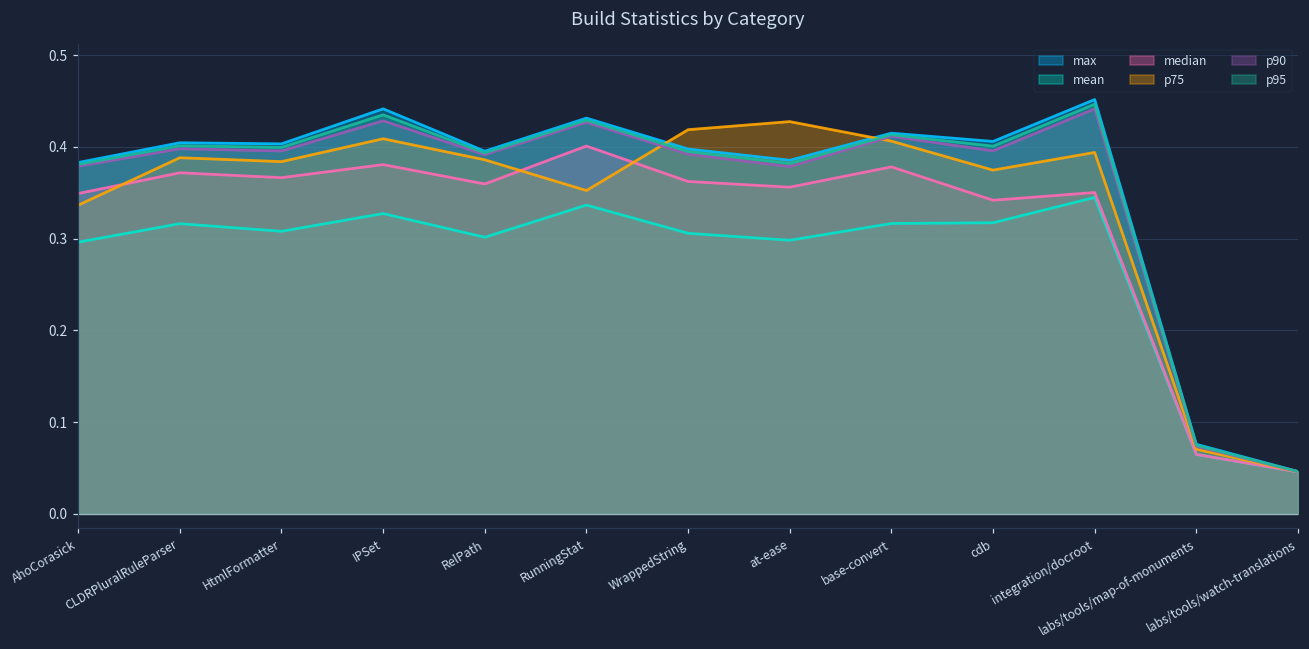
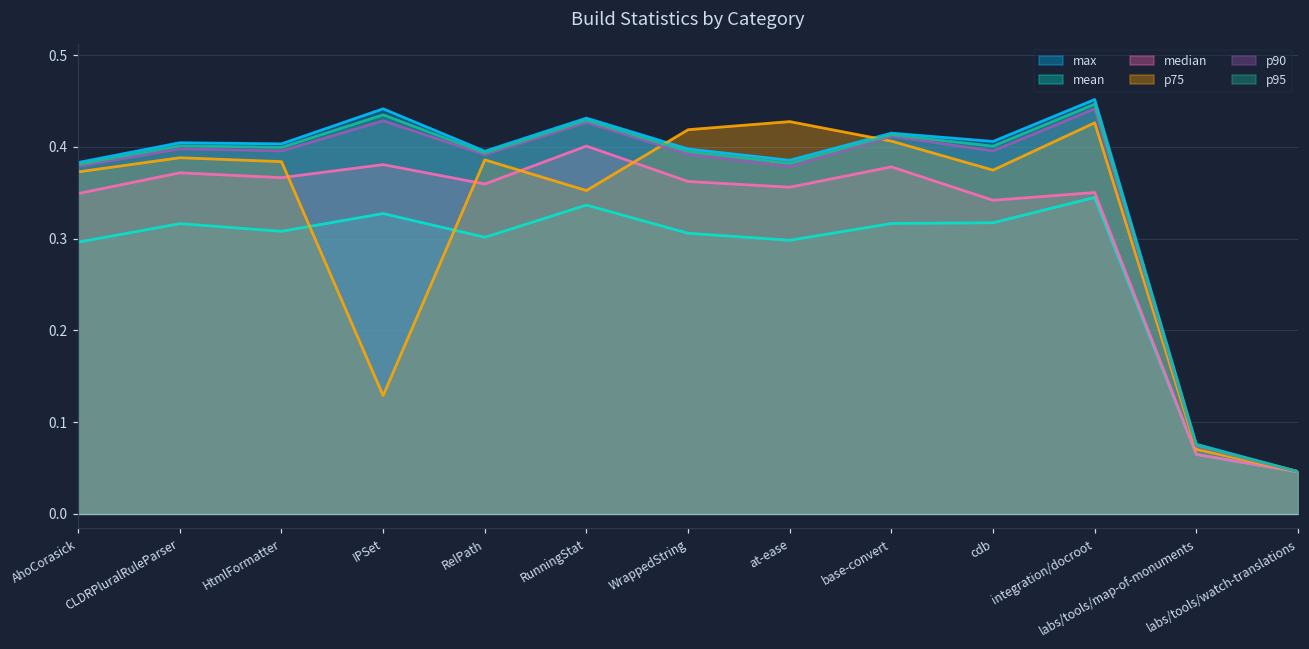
  {
    "p75": {
-     "AhoCorasick": 0.34,
+     "AhoCorasick": 0.37,
      "CLDRPluralRuleParser": 0.39,
      "HtmlFormatter": 0.38,
-     "IPSet": 0.41,
+     "IPSet": 0.13,
      "RelPath": 0.39,
      "RunningStat": 0.35,
      "WrappedString": 0.42,
      "at-ease": 0.43,
      "base-convert": 0.41,
      "cdb": 0.37,
-     "integration/docroot": 0.39,
+     "integration/docroot": 0.43,
      "labs/tools/map-of-monuments": 0.07
    }
  }
